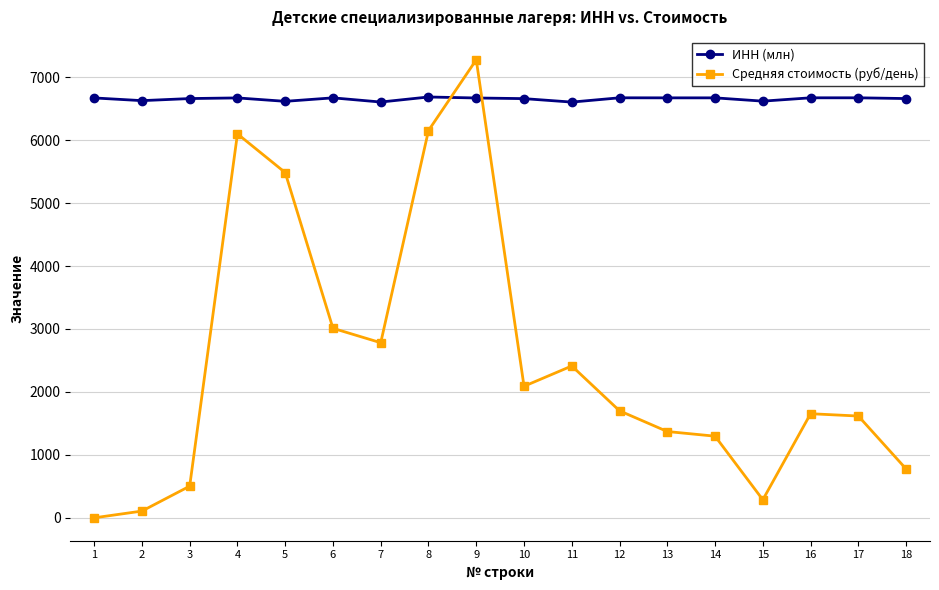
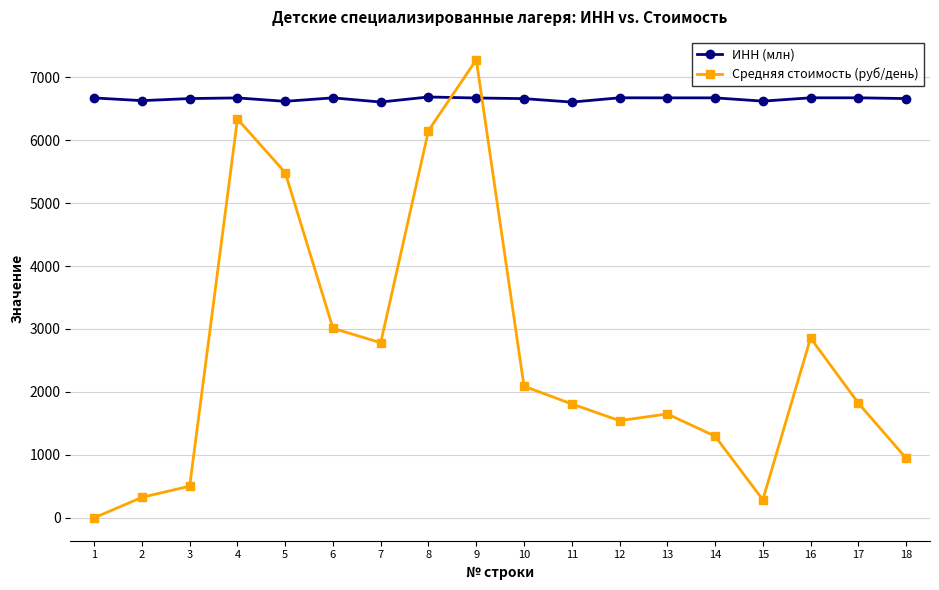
  {
    "ИНН (млн)": {
      "1": 6700,
      "2": 6600,
      "3": 6700,
      "4": 6700,
      "5": 6600,
      "6": 6700,
      "7": 6600,
      "8": 6700,
      "9": 6700,
      "10": 6700,
      "11": 6600,
      "12": 6700,
      "13": 6700,
      "14": 6700,
      "15": 6600,
      "16": 6700,
      "17": 6700,
      "18": 6700
    },
    "Средняя стоимость (руб/день)": {
      "1": 0,
-     "2": 100,
+     "2": 300,
      "3": 500,
-     "4": 6100,
+     "4": 6300,
      "5": 5500,
      "6": 3000,
      "7": 2800,
      "8": 6200,
      "9": 7300,
      "10": 2100,
-     "11": 2400,
-     "12": 1700,
-     "13": 1400,
+     "11": 1800,
+     "12": 1500,
+     "13": 1700,
      "14": 1300,
      "15": 300,
-     "16": 1700,
-     "17": 1600,
-     "18": 800
+     "16": 2900,
+     "17": 1800,
+     "18": 900
    }
  }
